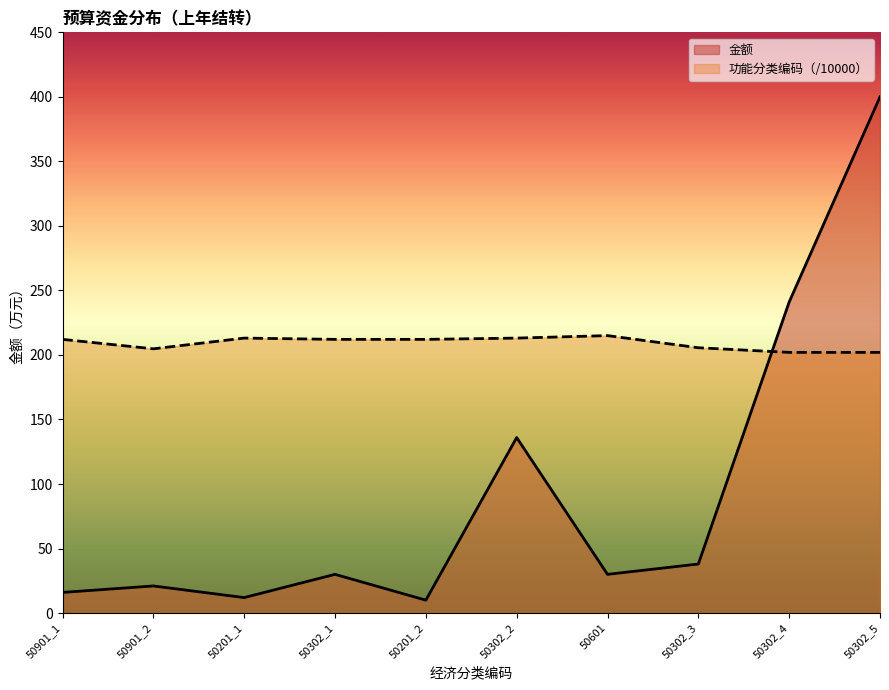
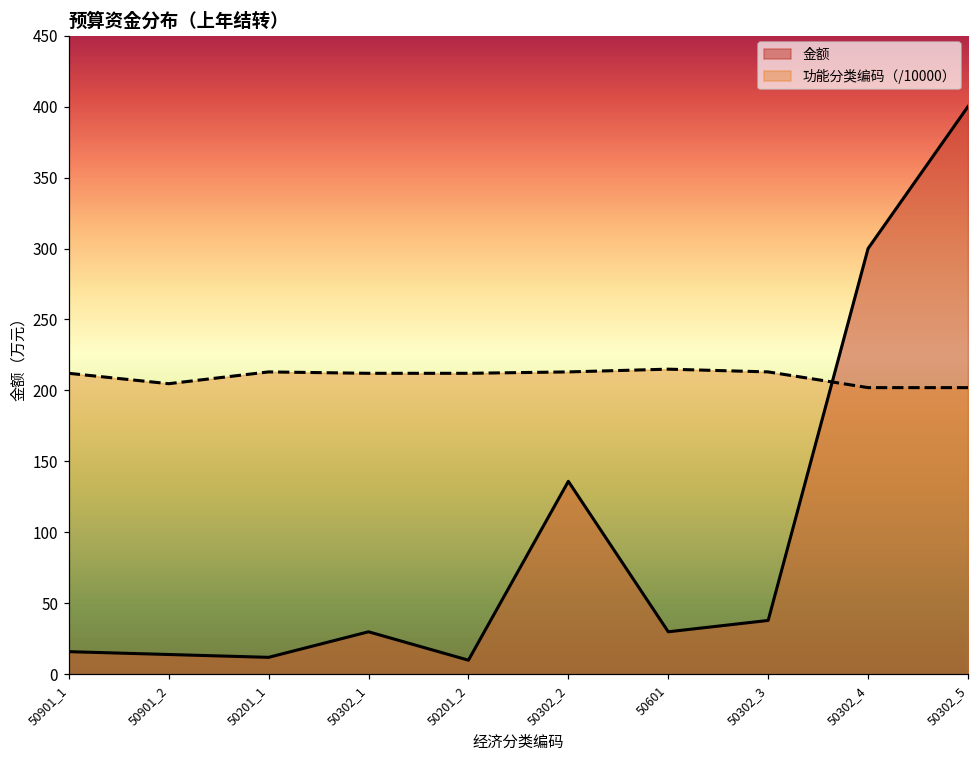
  {
    "金额": {
      "50901_1": 16,
-     "50901_2": 21,
+     "50901_2": 14,
      "50201_1": 12,
      "50302_1": 30,
      "50201_2": 10,
      "50302_2": 136,
      "50601": 30,
      "50302_3": 38,
-     "50302_4": 241,
+     "50302_4": 300,
      "50302_5": 400
    },
    "功能分类编码（/10000）": {
      "50901_1": 212,
      "50901_2": 205,
      "50201_1": 213,
      "50302_1": 212,
      "50201_2": 212,
      "50302_2": 213,
      "50601": 215,
-     "50302_3": 206,
+     "50302_3": 213,
      "50302_4": 202,
      "50302_5": 202
    }
  }
